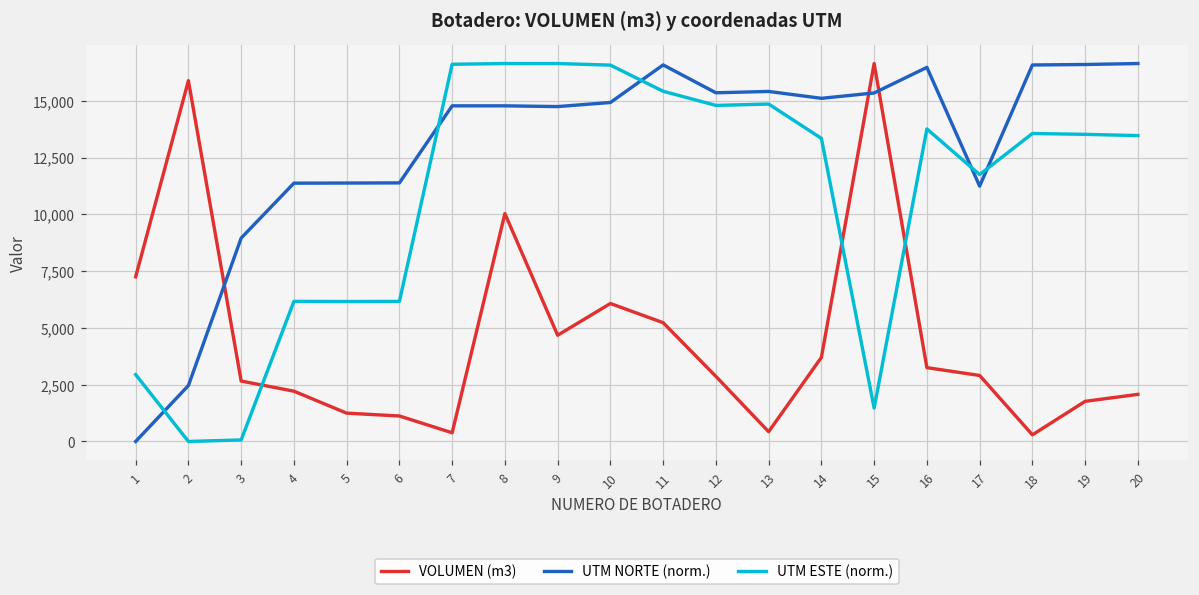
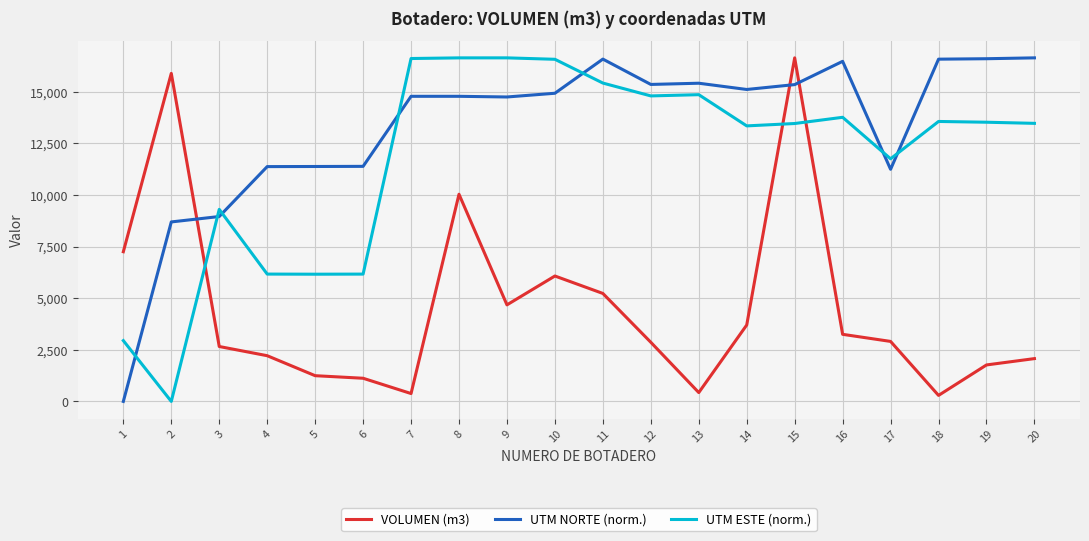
  {
    "VOLUMEN (m3)": {
      "1": "7,200",
      "2": "15,900",
      "3": "2,700",
      "4": "2,200",
      "5": "1,200",
      "6": "1,100",
      "7": "400",
      "8": "10,000",
      "9": "4,700",
      "10": "6,100",
      "11": "5,200",
      "12": "2,900",
      "13": "400",
      "14": "3,700",
      "15": "16,600",
      "16": "3,200",
      "17": "2,900",
      "18": "300",
      "19": "1,800",
      "20": "2,100"
    },
    "UTM NORTE (norm.)": {
      "1": "0",
-     "2": "2,500",
+     "2": "8,700",
      "3": "9,000",
      "4": "11,400",
      "5": "11,400",
      "6": "11,400",
      "7": "14,800",
      "8": "14,800",
      "9": "14,700",
      "10": "14,900",
      "11": "16,600",
      "12": "15,400",
      "13": "15,400",
      "14": "15,100",
      "15": "15,300",
      "16": "16,500",
      "17": "11,200",
      "18": "16,600",
      "19": "16,600",
      "20": "16,600"
    },
    "UTM ESTE (norm.)": {
      "1": "2,900",
      "2": "0",
-     "3": "100",
+     "3": "9,300",
      "4": "6,200",
      "5": "6,200",
      "6": "6,200",
      "7": "16,600",
      "8": "16,600",
      "9": "16,600",
      "10": "16,600",
      "11": "15,400",
      "12": "14,800",
      "13": "14,900",
      "14": "13,300",
-     "15": "1,500",
+     "15": "13,500",
      "16": "13,800",
      "17": "11,800",
      "18": "13,600",
      "19": "13,500",
      "20": "13,500"
    }
  }
